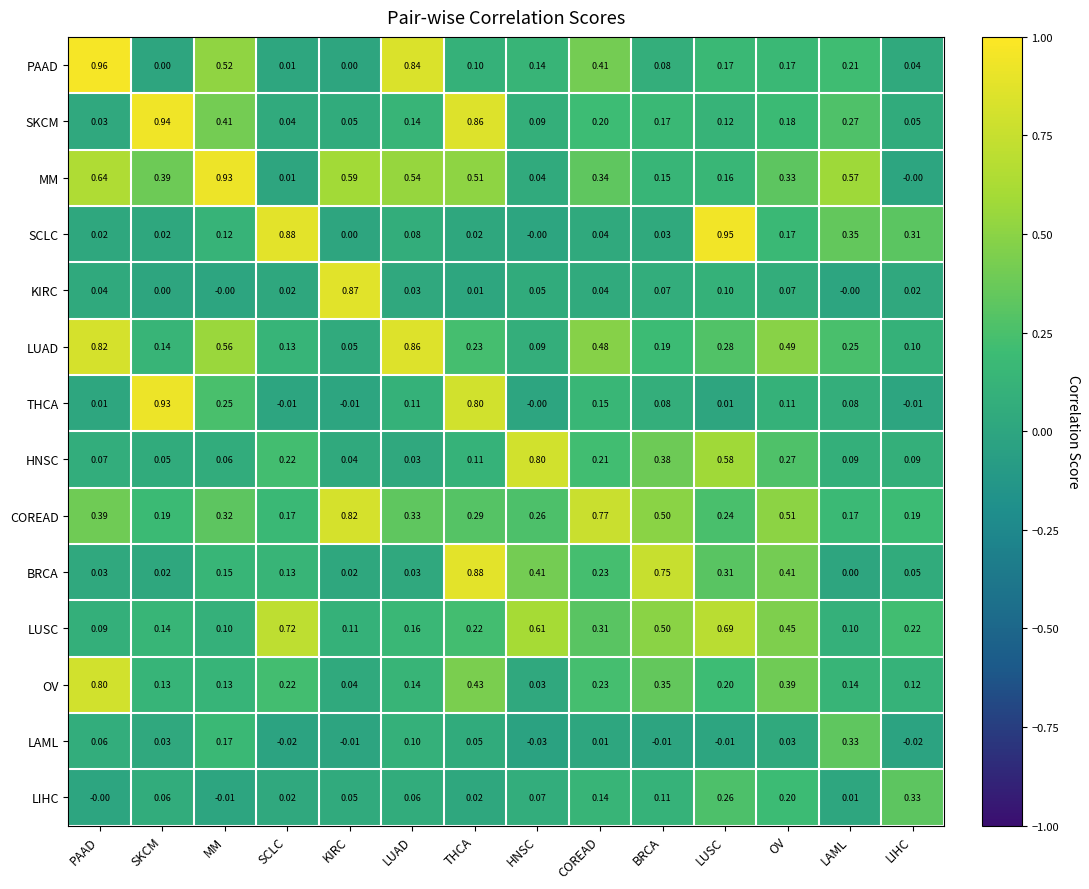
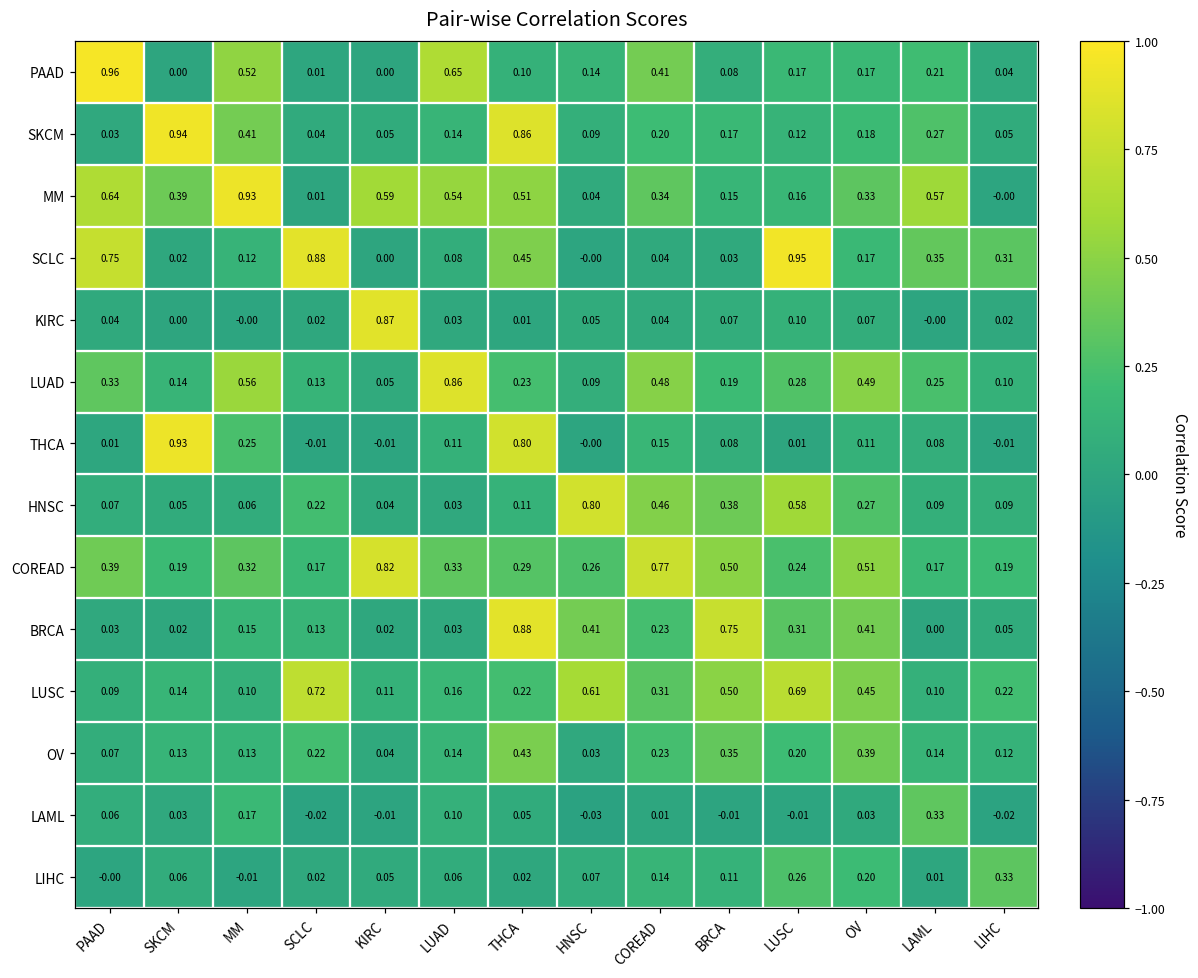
  {
    "PAAD": {
      "PAAD": 0.96,
      "SKCM": 0.00,
      "MM": 0.52,
      "SCLC": 0.01,
      "KIRC": 0.00,
-     "LUAD": 0.84,
+     "LUAD": 0.65,
      "THCA": 0.10,
      "HNSC": 0.14,
      "COREAD": 0.41,
      "BRCA": 0.08,
      "LUSC": 0.17,
      "OV": 0.17,
      "LAML": 0.21,
      "LIHC": 0.04
    },
    "SKCM": {
      "PAAD": 0.03,
      "SKCM": 0.94,
      "MM": 0.41,
      "SCLC": 0.04,
      "KIRC": 0.05,
      "LUAD": 0.14,
      "THCA": 0.86,
      "HNSC": 0.09,
      "COREAD": 0.20,
      "BRCA": 0.17,
      "LUSC": 0.12,
      "OV": 0.18,
      "LAML": 0.27,
      "LIHC": 0.05
    },
    "MM": {
      "PAAD": 0.64,
      "SKCM": 0.39,
      "MM": 0.93,
      "SCLC": 0.01,
      "KIRC": 0.59,
      "LUAD": 0.54,
      "THCA": 0.51,
      "HNSC": 0.04,
      "COREAD": 0.34,
      "BRCA": 0.15,
      "LUSC": 0.16,
      "OV": 0.33,
      "LAML": 0.57,
      "LIHC": -0.00
    },
    "SCLC": {
-     "PAAD": 0.02,
+     "PAAD": 0.75,
      "SKCM": 0.02,
      "MM": 0.12,
      "SCLC": 0.88,
      "KIRC": 0.00,
      "LUAD": 0.08,
-     "THCA": 0.02,
+     "THCA": 0.45,
      "HNSC": -0.00,
      "COREAD": 0.04,
      "BRCA": 0.03,
      "LUSC": 0.95,
      "OV": 0.17,
      "LAML": 0.35,
      "LIHC": 0.31
    },
    "KIRC": {
      "PAAD": 0.04,
      "SKCM": 0.00,
      "MM": -0.00,
      "SCLC": 0.02,
      "KIRC": 0.87,
      "LUAD": 0.03,
      "THCA": 0.01,
      "HNSC": 0.05,
      "COREAD": 0.04,
      "BRCA": 0.07,
      "LUSC": 0.10,
      "OV": 0.07,
      "LAML": -0.00,
      "LIHC": 0.02
    },
    "LUAD": {
-     "PAAD": 0.82,
+     "PAAD": 0.33,
      "SKCM": 0.14,
      "MM": 0.56,
      "SCLC": 0.13,
      "KIRC": 0.05,
      "LUAD": 0.86,
      "THCA": 0.23,
      "HNSC": 0.09,
      "COREAD": 0.48,
      "BRCA": 0.19,
      "LUSC": 0.28,
      "OV": 0.49,
      "LAML": 0.25,
      "LIHC": 0.10
    },
    "THCA": {
      "PAAD": 0.01,
      "SKCM": 0.93,
      "MM": 0.25,
      "SCLC": -0.01,
      "KIRC": -0.01,
      "LUAD": 0.11,
      "THCA": 0.80,
      "HNSC": -0.00,
      "COREAD": 0.15,
      "BRCA": 0.08,
      "LUSC": 0.01,
      "OV": 0.11,
      "LAML": 0.08,
      "LIHC": -0.01
    },
    "HNSC": {
      "PAAD": 0.07,
      "SKCM": 0.05,
      "MM": 0.06,
      "SCLC": 0.22,
      "KIRC": 0.04,
      "LUAD": 0.03,
      "THCA": 0.11,
      "HNSC": 0.80,
-     "COREAD": 0.21,
+     "COREAD": 0.46,
      "BRCA": 0.38,
      "LUSC": 0.58,
      "OV": 0.27,
      "LAML": 0.09,
      "LIHC": 0.09
    },
    "COREAD": {
      "PAAD": 0.39,
      "SKCM": 0.19,
      "MM": 0.32,
      "SCLC": 0.17,
      "KIRC": 0.82,
      "LUAD": 0.33,
      "THCA": 0.29,
      "HNSC": 0.26,
      "COREAD": 0.77,
      "BRCA": 0.50,
      "LUSC": 0.24,
      "OV": 0.51,
      "LAML": 0.17,
      "LIHC": 0.19
    },
    "BRCA": {
      "PAAD": 0.03,
      "SKCM": 0.02,
      "MM": 0.15,
      "SCLC": 0.13,
      "KIRC": 0.02,
      "LUAD": 0.03,
      "THCA": 0.88,
      "HNSC": 0.41,
      "COREAD": 0.23,
      "BRCA": 0.75,
      "LUSC": 0.31,
      "OV": 0.41,
      "LAML": 0.00,
      "LIHC": 0.05
    },
    "LUSC": {
      "PAAD": 0.09,
      "SKCM": 0.14,
      "MM": 0.10,
      "SCLC": 0.72,
      "KIRC": 0.11,
      "LUAD": 0.16,
      "THCA": 0.22,
      "HNSC": 0.61,
      "COREAD": 0.31,
      "BRCA": 0.50,
      "LUSC": 0.69,
      "OV": 0.45,
      "LAML": 0.10,
      "LIHC": 0.22
    },
    "OV": {
-     "PAAD": 0.80,
+     "PAAD": 0.07,
      "SKCM": 0.13,
      "MM": 0.13,
      "SCLC": 0.22,
      "KIRC": 0.04,
      "LUAD": 0.14,
      "THCA": 0.43,
      "HNSC": 0.03,
      "COREAD": 0.23,
      "BRCA": 0.35,
      "LUSC": 0.20,
      "OV": 0.39,
      "LAML": 0.14,
      "LIHC": 0.12
    },
    "LAML": {
      "PAAD": 0.06,
      "SKCM": 0.03,
      "MM": 0.17,
      "SCLC": -0.02,
      "KIRC": -0.01,
      "LUAD": 0.10,
      "THCA": 0.05,
      "HNSC": -0.03,
      "COREAD": 0.01,
      "BRCA": -0.01,
      "LUSC": -0.01,
      "OV": 0.03,
      "LAML": 0.33,
      "LIHC": -0.02
    },
    "LIHC": {
      "PAAD": -0.00,
      "SKCM": 0.06,
      "MM": -0.01,
      "SCLC": 0.02,
      "KIRC": 0.05,
      "LUAD": 0.06,
      "THCA": 0.02,
      "HNSC": 0.07,
      "COREAD": 0.14,
      "BRCA": 0.11,
      "LUSC": 0.26,
      "OV": 0.20,
      "LAML": 0.01,
      "LIHC": 0.33
    }
  }
